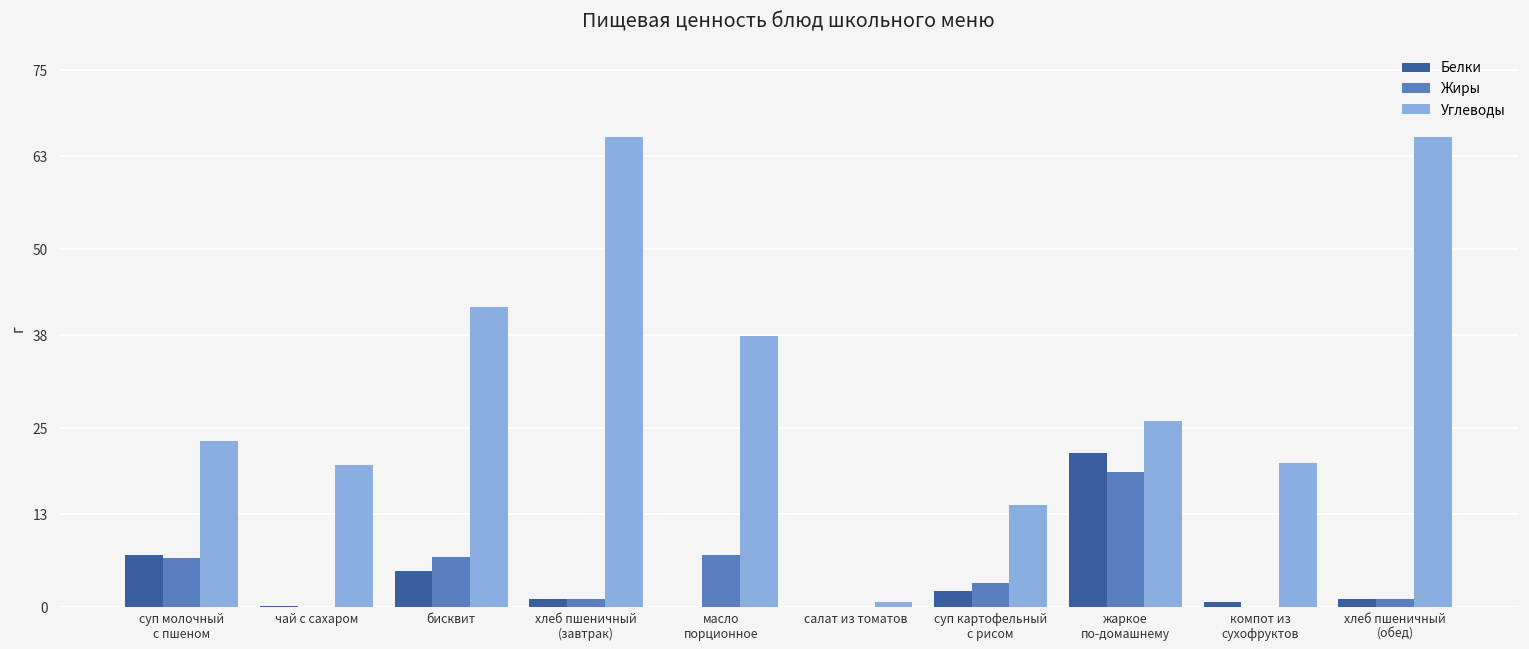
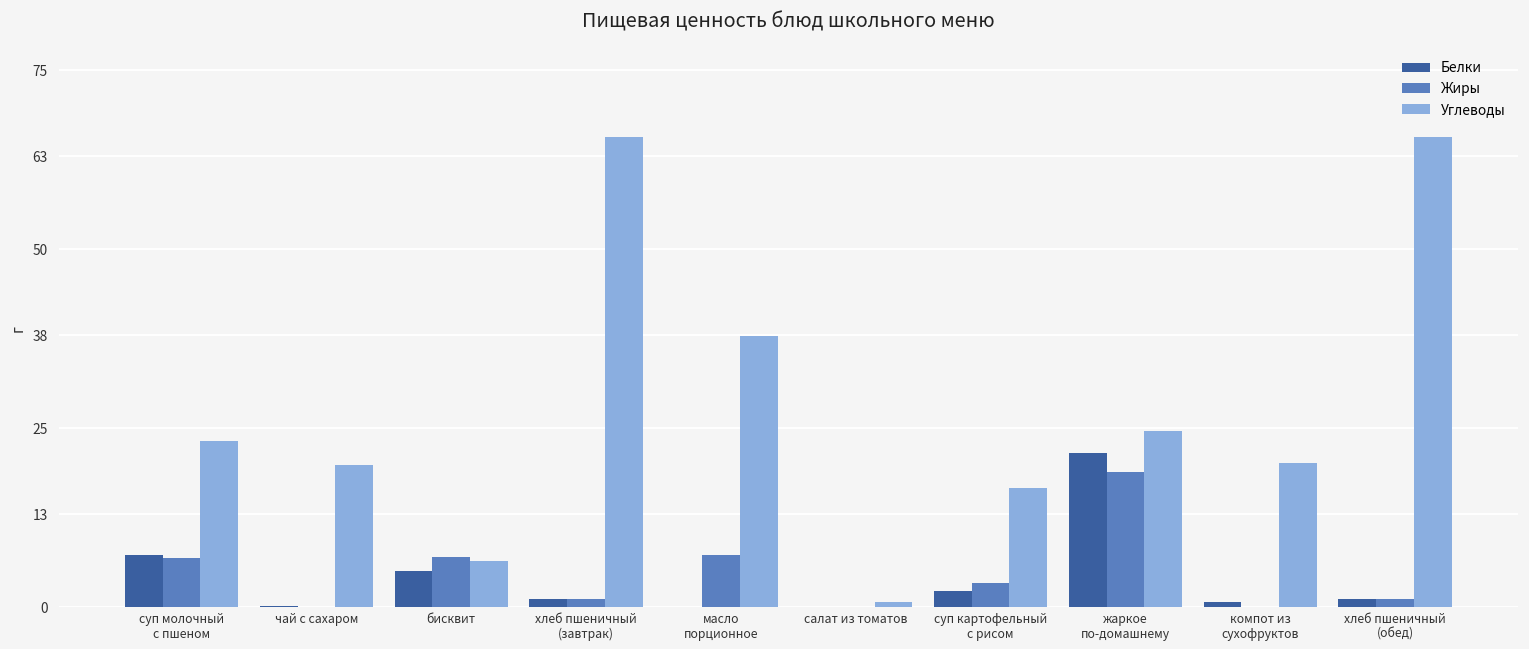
  {
    "Углеводы": {
      "суп молочный с пшеном": 23,
      "чай с сахаром": 20,
-     "бисквит": 42,
+     "бисквит": 7,
      "хлеб пшеничный (завтрак)": 66,
      "масло порционное": 38,
      "салат из томатов": 1,
-     "суп картофельный с рисом": 14,
-     "жаркое по-домашнему": 26,
+     "суп картофельный с рисом": 17,
+     "жаркое по-домашнему": 25,
      "компот из сухофруктов": 20,
      "хлеб пшеничный (обед)": 66
    }
  }
